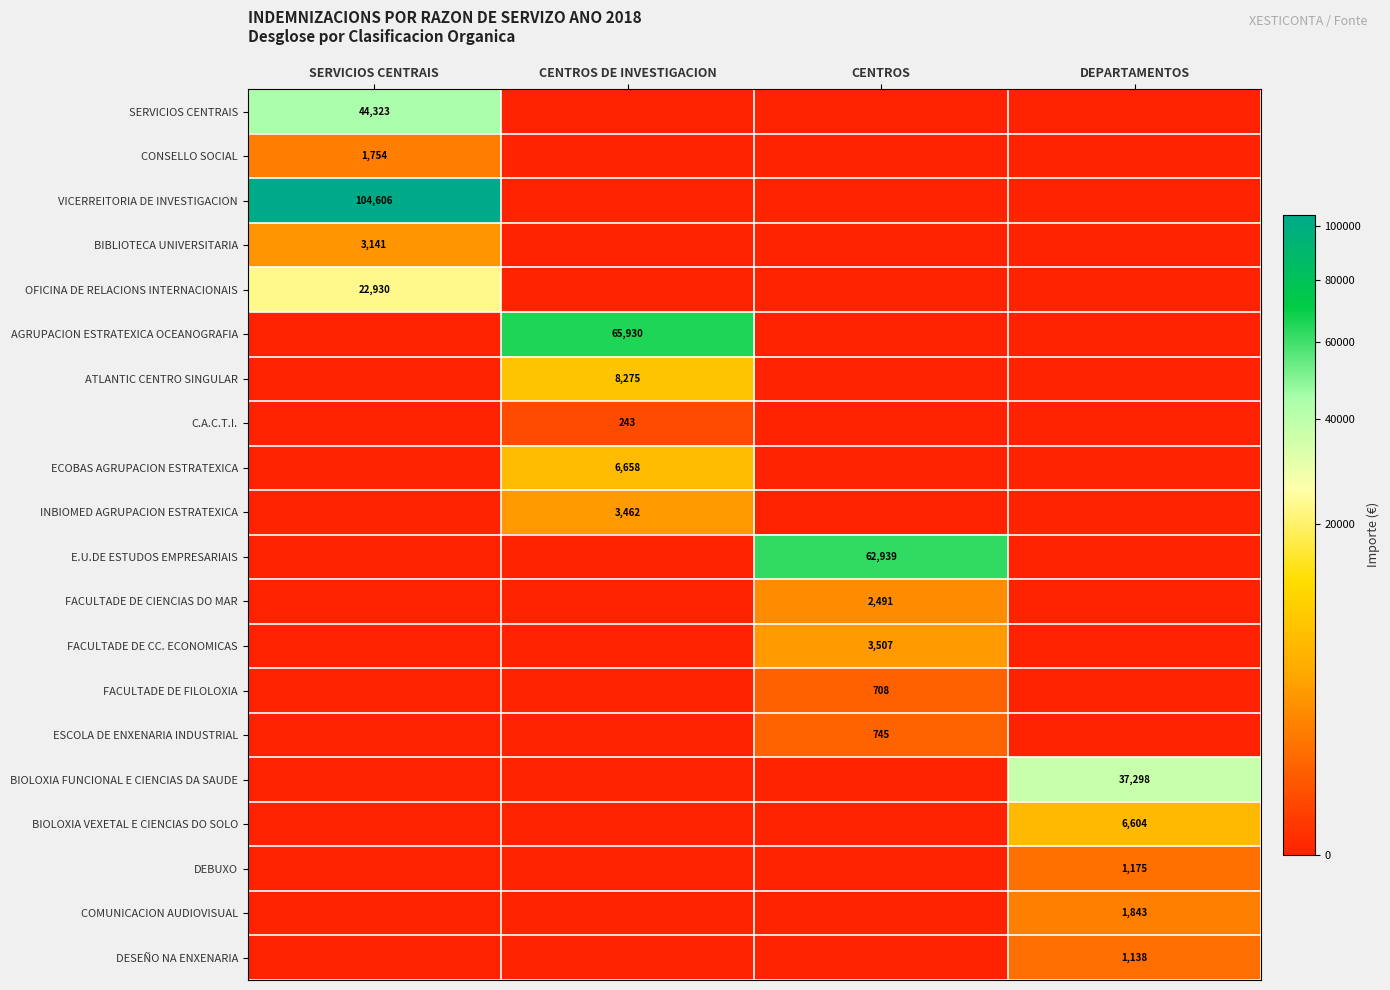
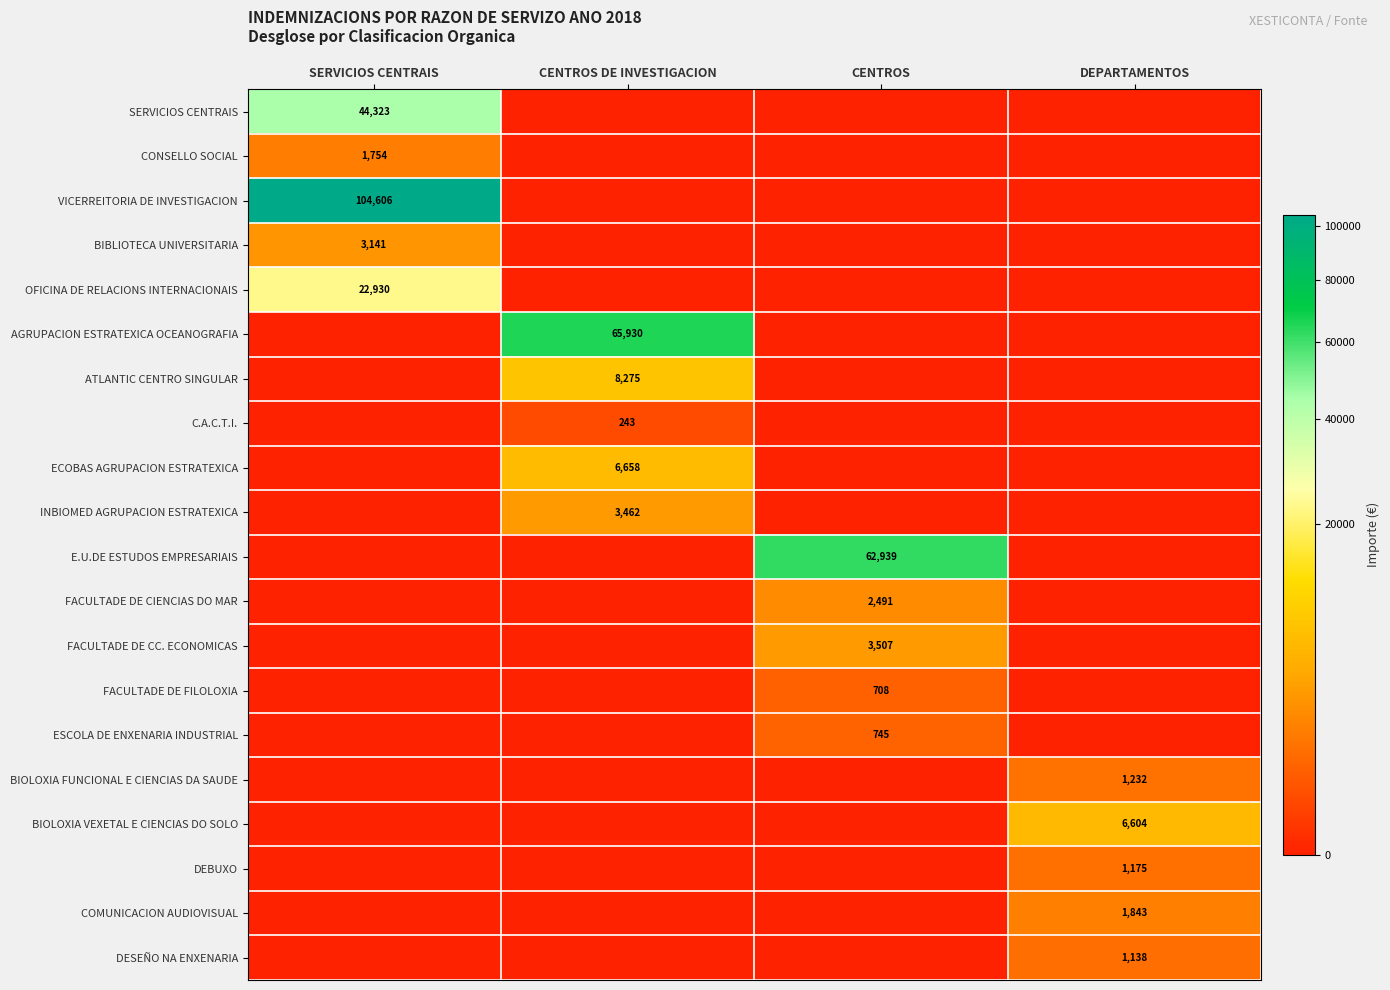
  {
    "SERVICIOS CENTRAIS": {
      "SERVICIOS CENTRAIS": "44,323"
    },
    "CONSELLO SOCIAL": {
      "SERVICIOS CENTRAIS": "1,754"
    },
    "VICERREITORIA DE INVESTIGACION": {
      "SERVICIOS CENTRAIS": "104,606"
    },
    "BIBLIOTECA UNIVERSITARIA": {
      "SERVICIOS CENTRAIS": "3,141"
    },
    "OFICINA DE RELACIONS INTERNACIONAIS": {
      "SERVICIOS CENTRAIS": "22,930"
    },
    "AGRUPACION ESTRATEXICA OCEANOGRAFIA": {
      "CENTROS DE INVESTIGACION": "65,930"
    },
    "ATLANTIC CENTRO SINGULAR": {
      "CENTROS DE INVESTIGACION": "8,275"
    },
    "C.A.C.T.I.": {
      "CENTROS DE INVESTIGACION": "243"
    },
    "ECOBAS AGRUPACION ESTRATEXICA": {
      "CENTROS DE INVESTIGACION": "6,658"
    },
    "INBIOMED AGRUPACION ESTRATEXICA": {
      "CENTROS DE INVESTIGACION": "3,462"
    },
    "E.U.DE ESTUDOS EMPRESARIAIS": {
      "CENTROS": "62,939"
    },
    "FACULTADE DE CIENCIAS DO MAR": {
      "CENTROS": "2,491"
    },
    "FACULTADE DE CC. ECONOMICAS": {
      "CENTROS": "3,507"
    },
    "FACULTADE DE FILOLOXIA": {
      "CENTROS": "708"
    },
    "ESCOLA DE ENXENARIA INDUSTRIAL": {
      "CENTROS": "745"
    },
    "BIOLOXIA FUNCIONAL E CIENCIAS DA SAUDE": {
-     "DEPARTAMENTOS": "37,298"
+     "DEPARTAMENTOS": "1,232"
    },
    "BIOLOXIA VEXETAL E CIENCIAS DO SOLO": {
      "DEPARTAMENTOS": "6,604"
    },
    "DEBUXO": {
      "DEPARTAMENTOS": "1,175"
    },
    "COMUNICACION AUDIOVISUAL": {
      "DEPARTAMENTOS": "1,843"
    },
    "DESEÑO NA ENXENARIA": {
      "DEPARTAMENTOS": "1,138"
    }
  }
